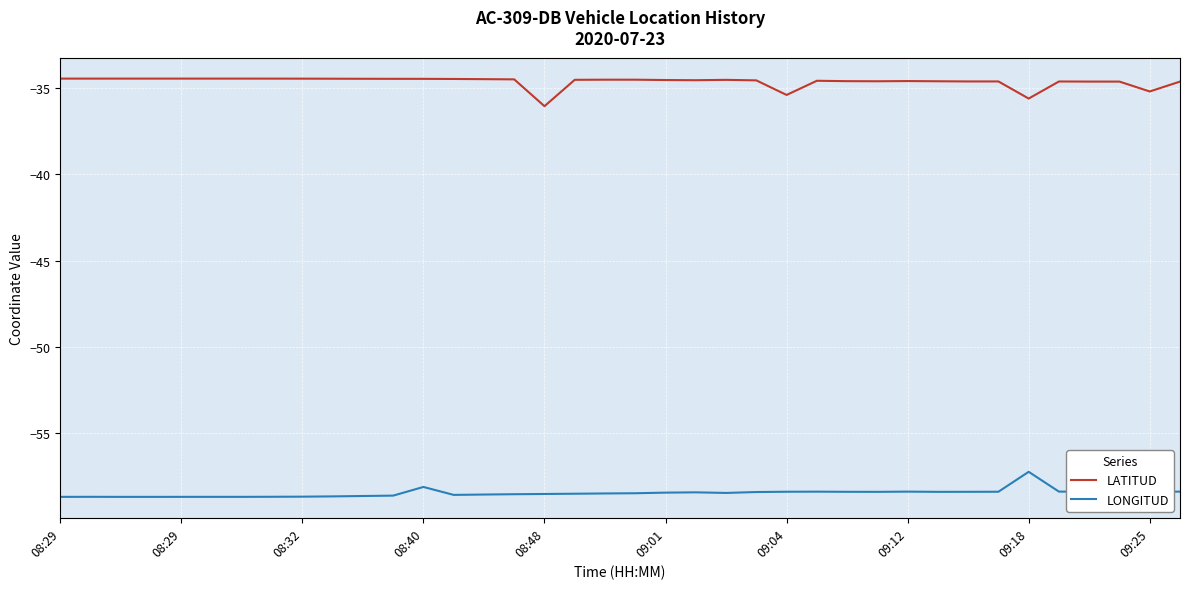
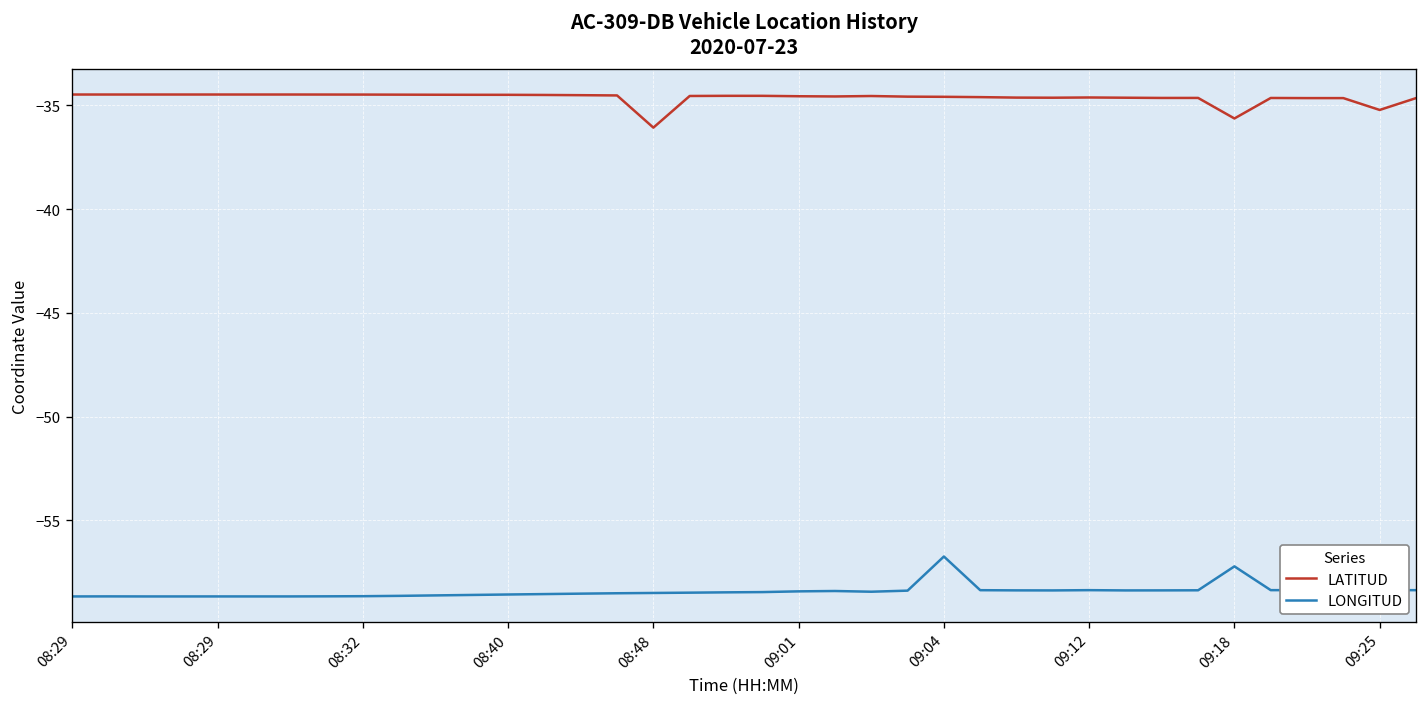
  {
    "LATITUD": {
      "08:32": -34.5,
      "08:40": -34.5,
      "08:48": -36.1,
-     "09:04": -35.4,
+     "09:04": -34.6,
      "09:18": -35.6,
      "09:25": -35.2
    },
    "LONGITUD": {
      "08:32": -58.7,
-     "08:40": -58.1,
+     "08:40": -58.6,
      "08:48": -58.5,
-     "09:04": -58.4,
+     "09:04": -56.7,
      "09:18": -57.2
    }
  }
